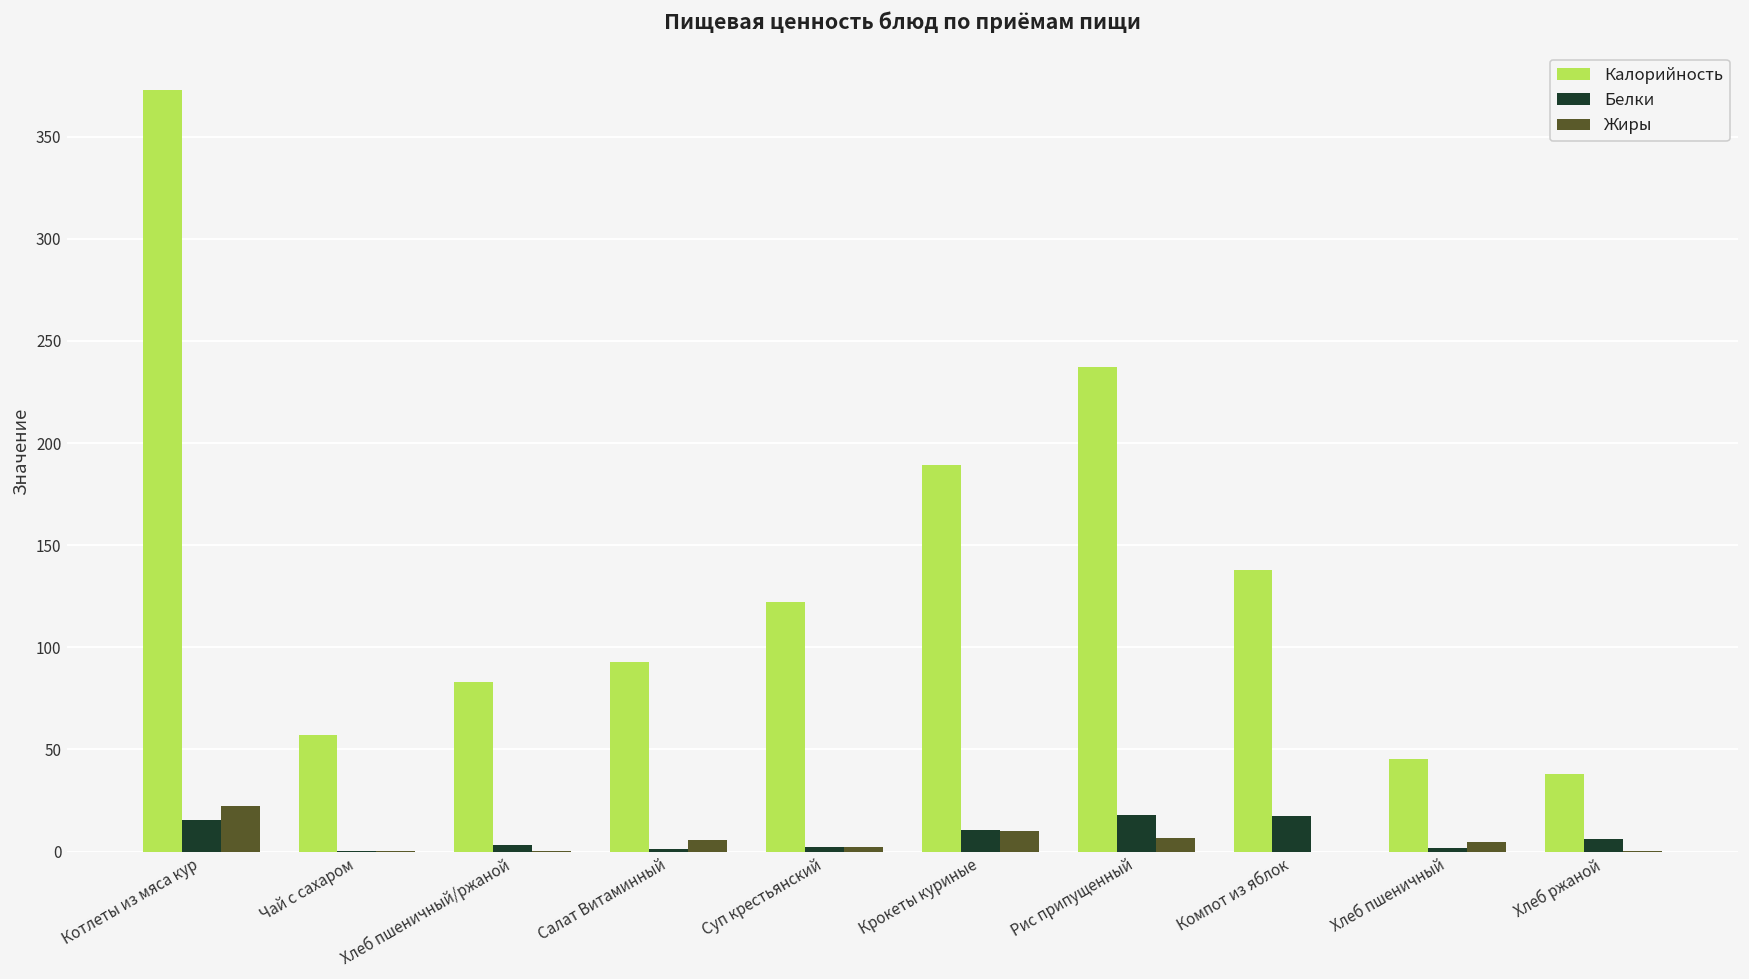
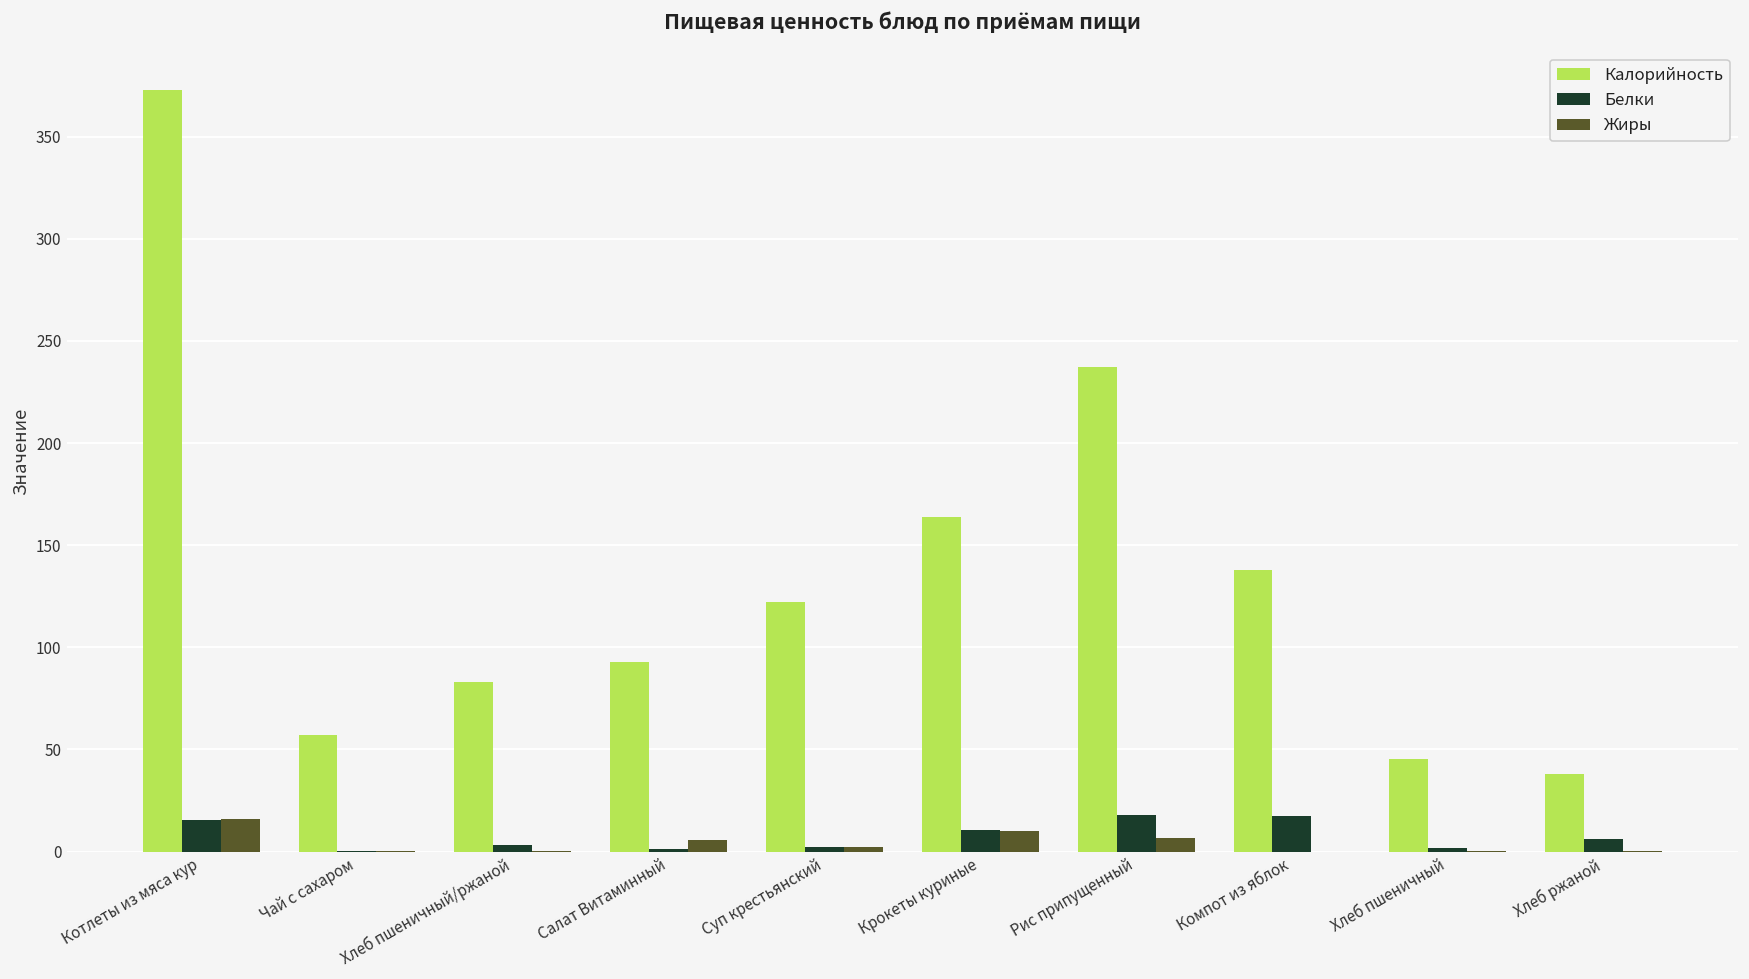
  {
    "Калорийность": {
      "Котлеты из мяса кур": 373,
      "Чай с сахаром": 57,
      "Хлеб пшеничный/ржаной": 83,
      "Салат Витаминный": 93,
      "Суп крестьянский": 122,
-     "Крокеты куриные": 189,
+     "Крокеты куриные": 164,
      "Рис припущенный": 237,
      "Компот из яблок": 138,
      "Хлеб пшеничный": 45,
      "Хлеб ржаной": 38
    },
    "Белки": {
      "Котлеты из мяса кур": 15,
      "Хлеб пшеничный/ржаной": 3,
      "Суп крестьянский": 2,
      "Крокеты куриные": 11,
      "Рис припущенный": 18,
      "Компот из яблок": 18,
      "Хлеб пшеничный": 2,
      "Хлеб ржаной": 6
    },
    "Жиры": {
-     "Котлеты из мяса кур": 22,
+     "Котлеты из мяса кур": 16,
      "Салат Витаминный": 5,
      "Суп крестьянский": 2,
      "Крокеты куриные": 10,
      "Рис припущенный": 7,
      "Компот из яблок": 0,
-     "Хлеб пшеничный": 5
+     "Хлеб пшеничный": 0
    }
  }
